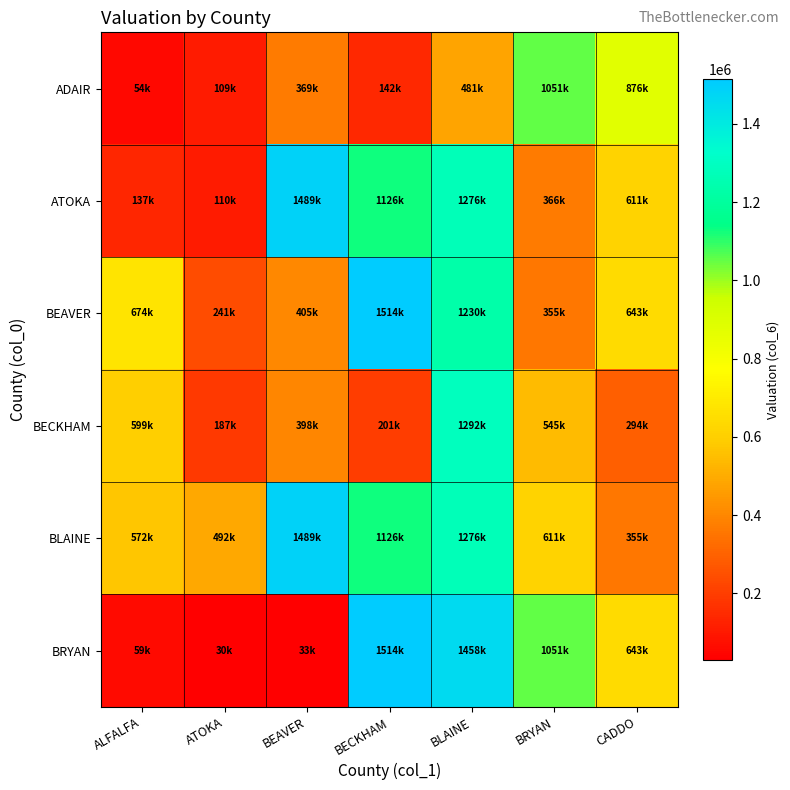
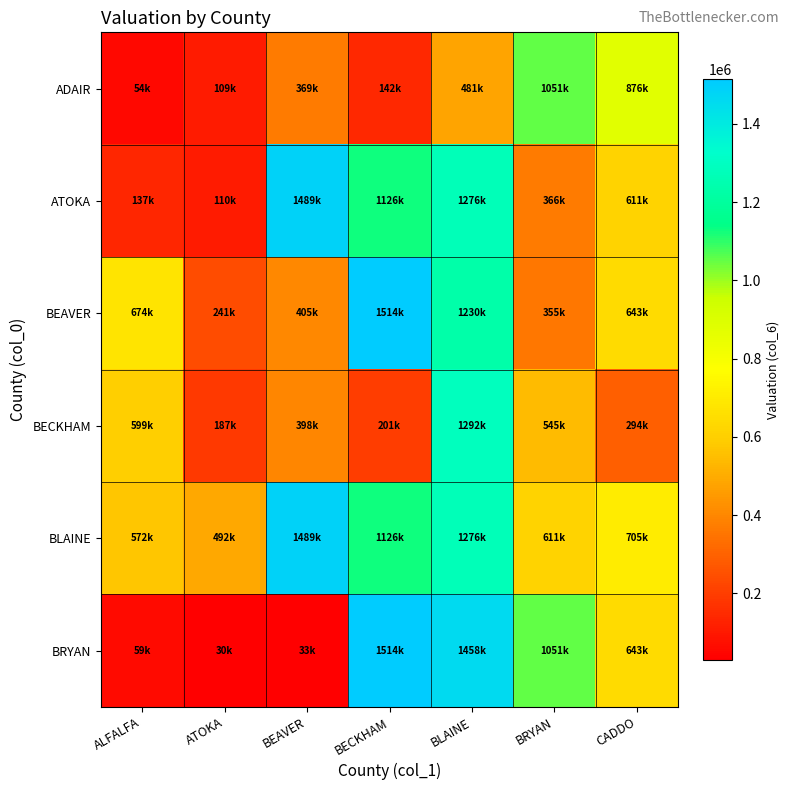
  {
    "ADAIR": {
      "ALFALFA": "54k",
      "ATOKA": "109k",
      "BEAVER": "369k",
      "BECKHAM": "142k",
      "BLAINE": "481k",
      "BRYAN": "1051k",
      "CADDO": "876k"
    },
    "ATOKA": {
      "ALFALFA": "137k",
      "ATOKA": "110k",
      "BEAVER": "1489k",
      "BECKHAM": "1126k",
      "BLAINE": "1276k",
      "BRYAN": "366k",
      "CADDO": "611k"
    },
    "BEAVER": {
      "ALFALFA": "674k",
      "ATOKA": "241k",
      "BEAVER": "405k",
      "BECKHAM": "1514k",
      "BLAINE": "1230k",
      "BRYAN": "355k",
      "CADDO": "643k"
    },
    "BECKHAM": {
      "ALFALFA": "599k",
      "ATOKA": "187k",
      "BEAVER": "398k",
      "BECKHAM": "201k",
      "BLAINE": "1292k",
      "BRYAN": "545k",
      "CADDO": "294k"
    },
    "BLAINE": {
      "ALFALFA": "572k",
      "ATOKA": "492k",
      "BEAVER": "1489k",
      "BECKHAM": "1126k",
      "BLAINE": "1276k",
      "BRYAN": "611k",
-     "CADDO": "355k"
+     "CADDO": "705k"
    },
    "BRYAN": {
      "ALFALFA": "59k",
      "ATOKA": "30k",
      "BEAVER": "33k",
      "BECKHAM": "1514k",
      "BLAINE": "1458k",
      "BRYAN": "1051k",
      "CADDO": "643k"
    }
  }
